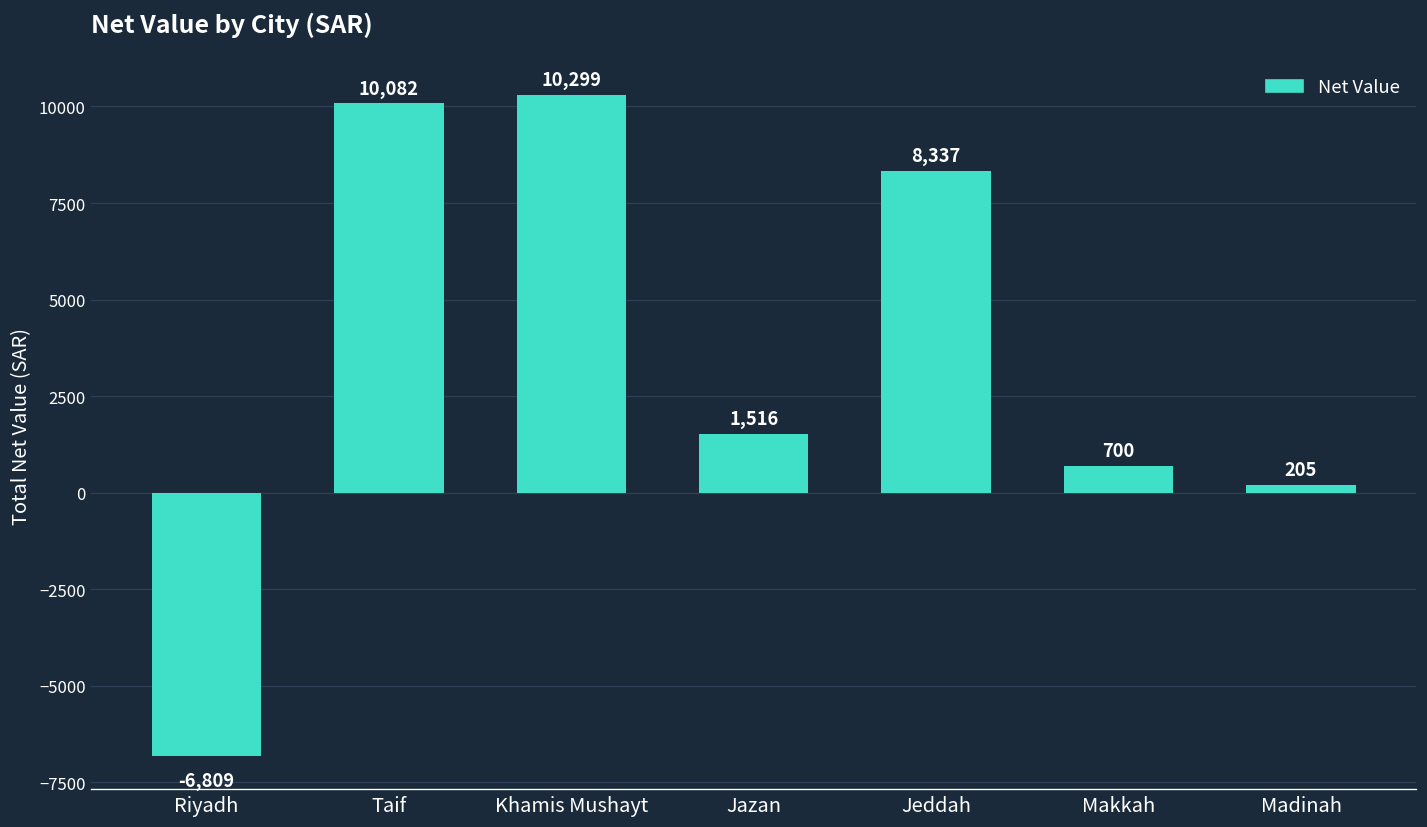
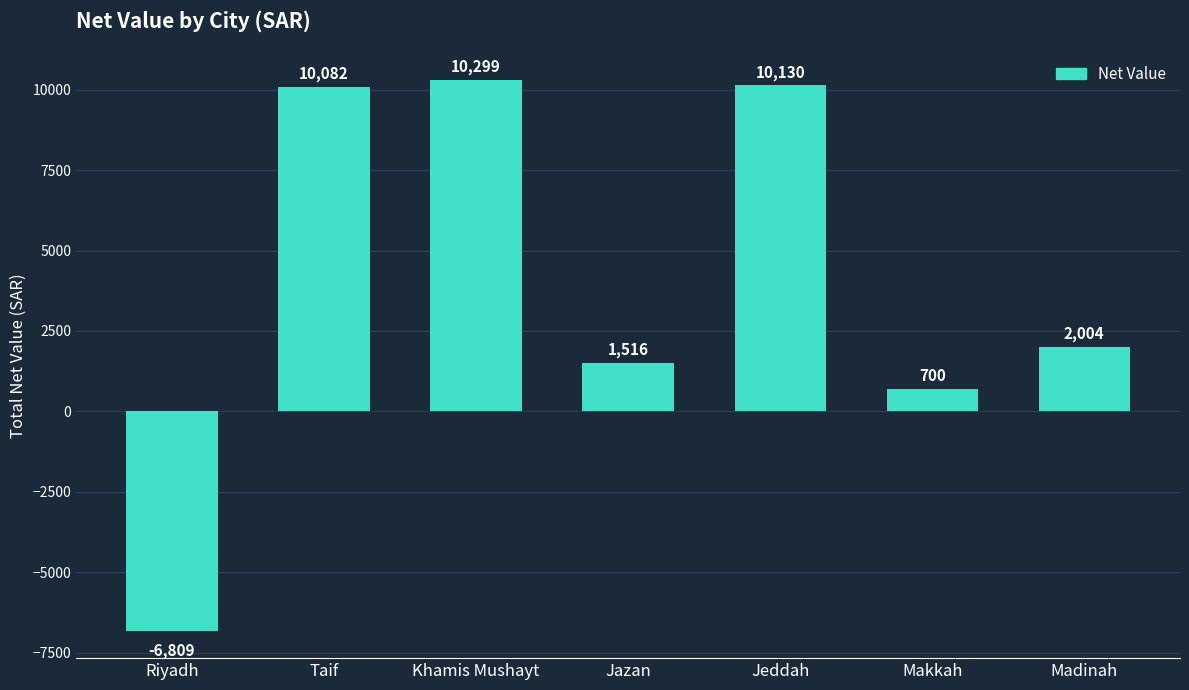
  {
    "Riyadh": "-6,809",
    "Taif": "10,082",
    "Khamis Mushayt": "10,299",
    "Jazan": "1,516",
-   "Jeddah": "8,337",
+   "Jeddah": "10,130",
    "Makkah": "700",
-   "Madinah": "205"
+   "Madinah": "2,004"
  }
